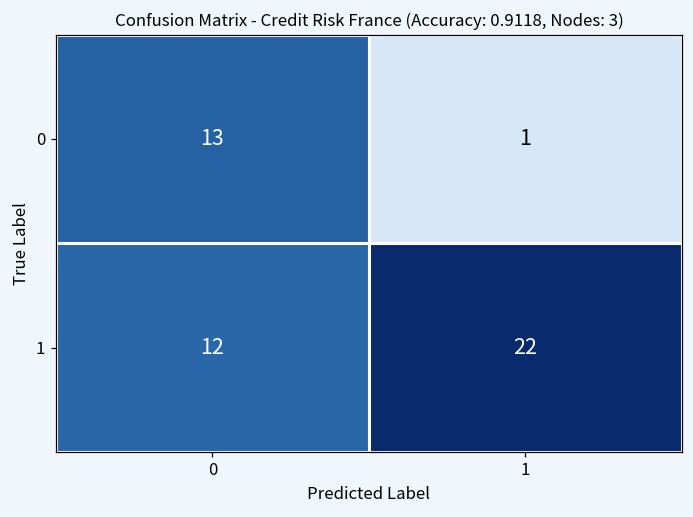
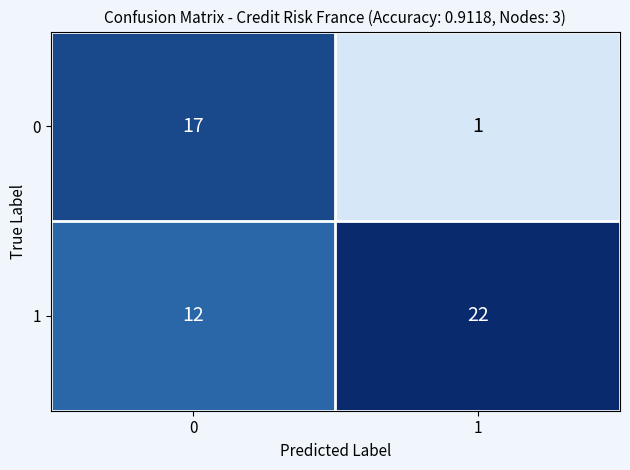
  {
    "0": {
-     "0": 13,
+     "0": 17,
      "1": 1
    },
    "1": {
      "0": 12,
      "1": 22
    }
  }
